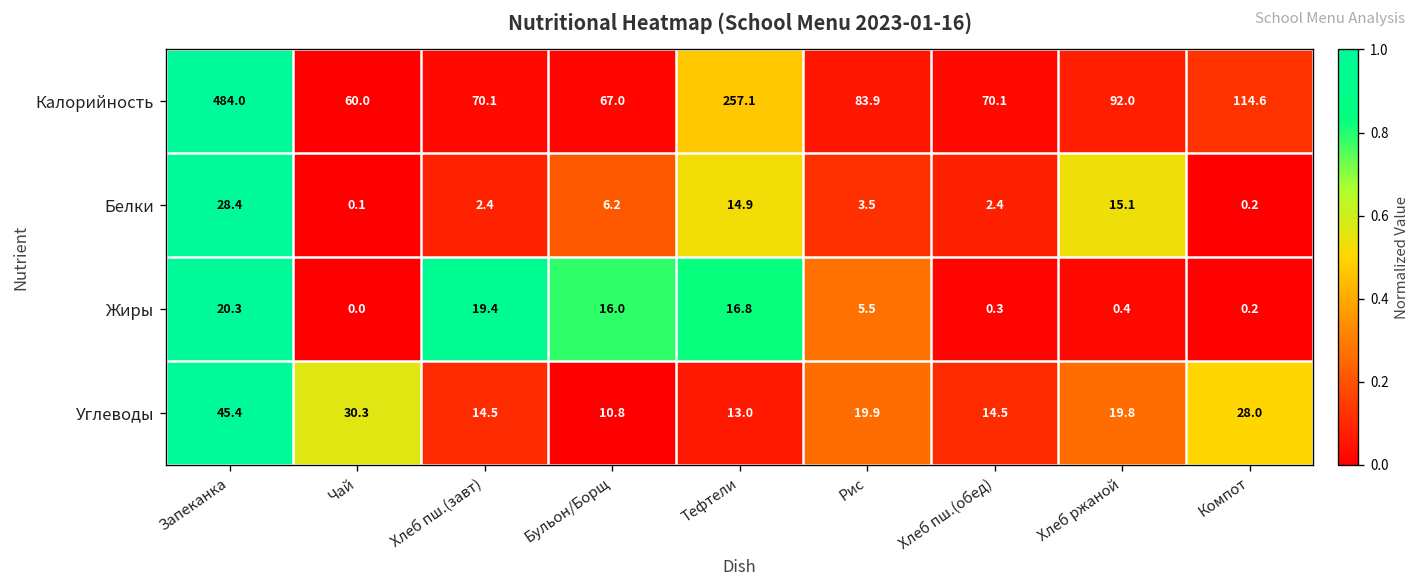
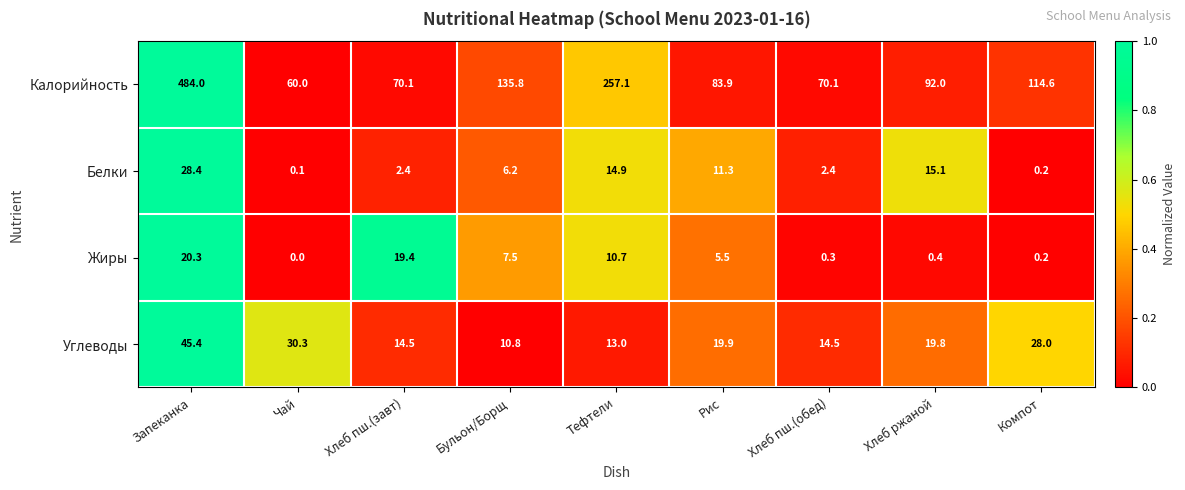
  {
    "Калорийность": {
      "Запеканка": 484.0,
      "Чай": 60.0,
      "Хлеб пш.(завт)": 70.1,
-     "Бульон/Борщ": 67.0,
+     "Бульон/Борщ": 135.8,
      "Тефтели": 257.1,
      "Рис": 83.9,
      "Хлеб пш.(обед)": 70.1,
      "Хлеб ржаной": 92.0,
      "Компот": 114.6
    },
    "Белки": {
      "Запеканка": 28.4,
      "Чай": 0.1,
      "Хлеб пш.(завт)": 2.4,
      "Бульон/Борщ": 6.2,
      "Тефтели": 14.9,
-     "Рис": 3.5,
+     "Рис": 11.3,
      "Хлеб пш.(обед)": 2.4,
      "Хлеб ржаной": 15.1,
      "Компот": 0.2
    },
    "Жиры": {
      "Запеканка": 20.3,
      "Чай": 0.0,
      "Хлеб пш.(завт)": 19.4,
-     "Бульон/Борщ": 16.0,
-     "Тефтели": 16.8,
+     "Бульон/Борщ": 7.5,
+     "Тефтели": 10.7,
      "Рис": 5.5,
      "Хлеб пш.(обед)": 0.3,
      "Хлеб ржаной": 0.4,
      "Компот": 0.2
    },
    "Углеводы": {
      "Запеканка": 45.4,
      "Чай": 30.3,
      "Хлеб пш.(завт)": 14.5,
      "Бульон/Борщ": 10.8,
      "Тефтели": 13.0,
      "Рис": 19.9,
      "Хлеб пш.(обед)": 14.5,
      "Хлеб ржаной": 19.8,
      "Компот": 28.0
    }
  }
